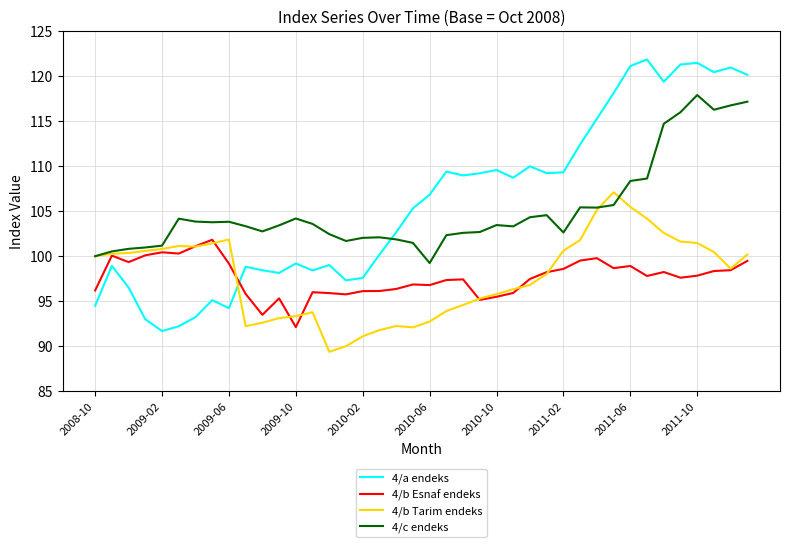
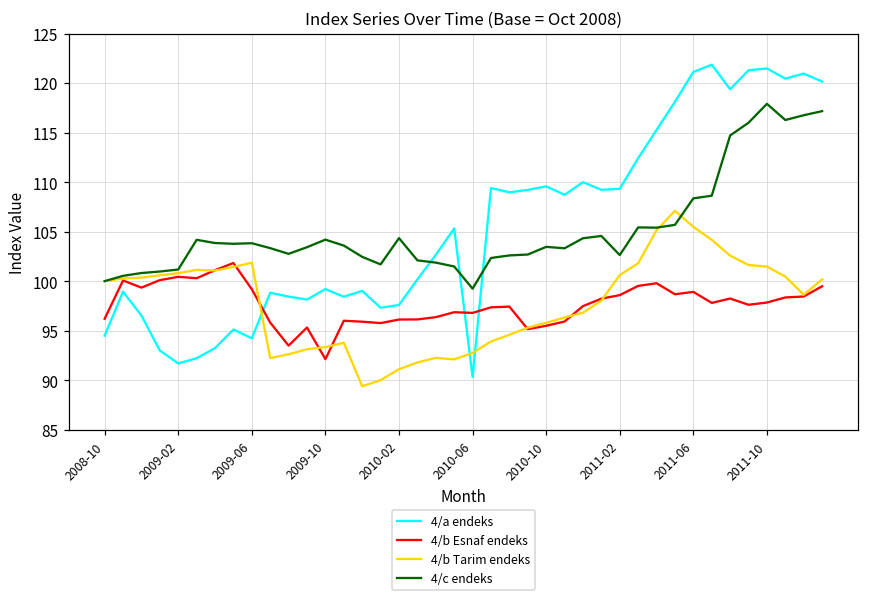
  {
    "4/a endeks": {
      "2008-10": 95,
      "2009-02": 92,
      "2009-06": 94,
      "2009-10": 99,
      "2010-02": 98,
-     "2010-06": 107,
+     "2010-06": 90,
      "2010-10": 110,
      "2011-02": 109,
      "2011-06": 121,
      "2011-10": 121
    },
    "4/b Esnaf endeks": {
      "2008-10": 96,
      "2009-02": 100,
      "2009-06": 99,
      "2009-10": 92,
      "2010-02": 96,
      "2010-06": 97,
      "2010-10": 95,
      "2011-02": 99,
      "2011-06": 99,
      "2011-10": 98
    },
    "4/b Tarim endeks": {
      "2009-02": 101,
      "2009-06": 102,
      "2009-10": 93,
      "2010-02": 91,
      "2010-06": 93,
      "2010-10": 96,
      "2011-02": 101,
      "2011-06": 105,
      "2011-10": 101
    },
    "4/c endeks": {
      "2009-02": 101,
      "2009-06": 104,
      "2009-10": 104,
-     "2010-02": 102,
+     "2010-02": 104,
      "2010-06": 99,
      "2010-10": 103,
      "2011-02": 103,
      "2011-06": 108,
      "2011-10": 118
    }
  }
